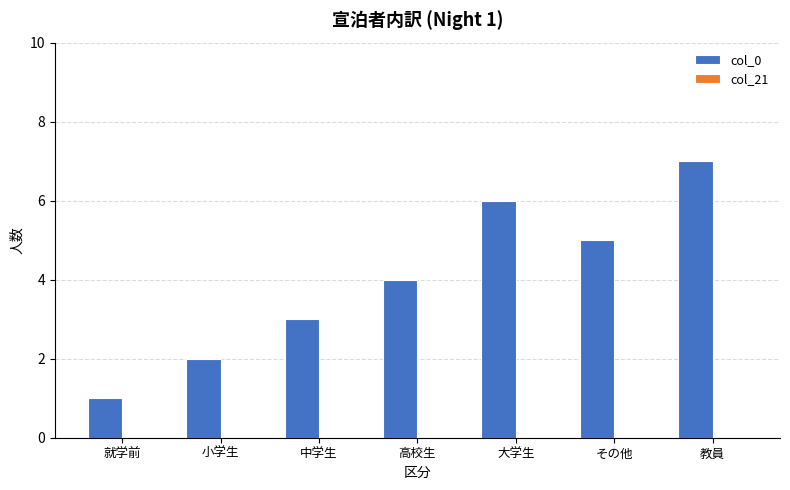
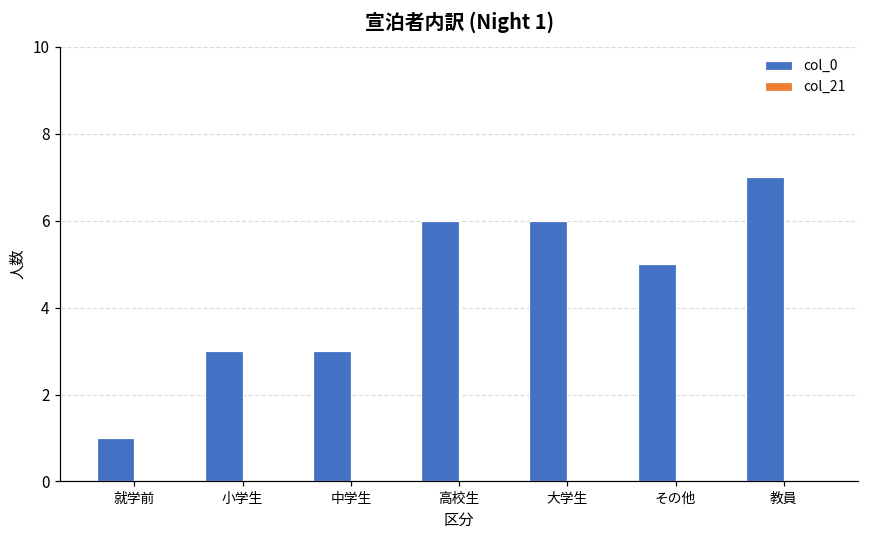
  {
    "col_0": {
      "就学前": 1,
-     "小学生": 2,
+     "小学生": 3,
      "中学生": 3,
-     "高校生": 4,
+     "高校生": 6,
      "大学生": 6,
      "その他": 5,
      "教員": 7
    },
    "col_21": {
      "就学前": 0,
      "小学生": 0,
      "中学生": 0,
      "高校生": 0,
      "大学生": 0,
      "その他": 0,
      "教員": 0
    }
  }
